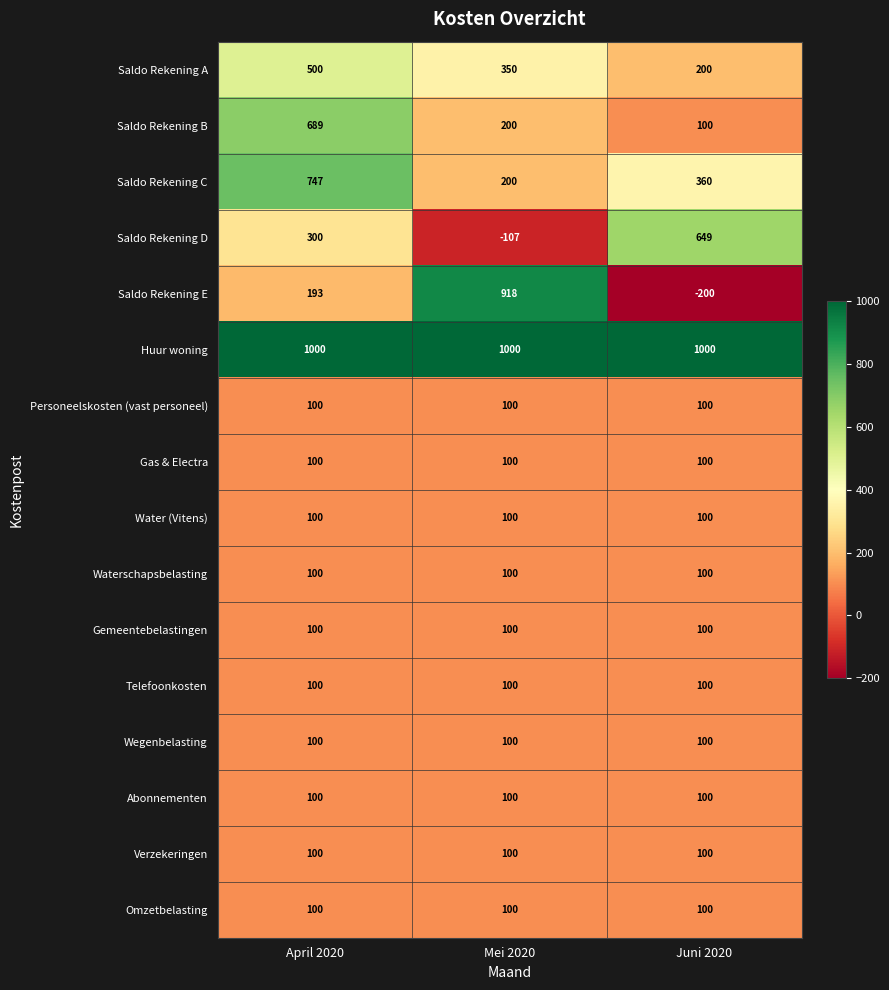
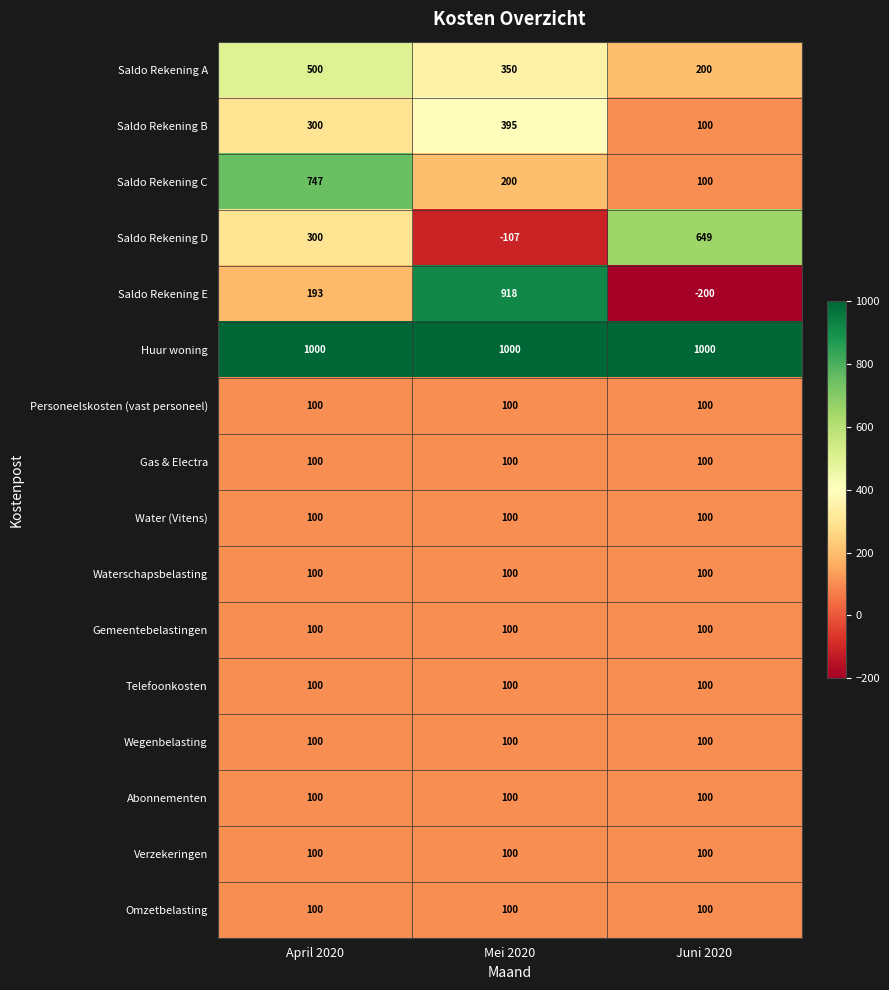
  {
    "Saldo Rekening A": {
      "April 2020": 500,
      "Mei 2020": 350,
      "Juni 2020": 200
    },
    "Saldo Rekening B": {
-     "April 2020": 689,
-     "Mei 2020": 200,
+     "April 2020": 300,
+     "Mei 2020": 395,
      "Juni 2020": 100
    },
    "Saldo Rekening C": {
      "April 2020": 747,
      "Mei 2020": 200,
-     "Juni 2020": 360
+     "Juni 2020": 100
    },
    "Saldo Rekening D": {
      "April 2020": 300,
      "Mei 2020": -107,
      "Juni 2020": 649
    },
    "Saldo Rekening E": {
      "April 2020": 193,
      "Mei 2020": 918,
      "Juni 2020": -200
    },
    "Huur woning": {
      "April 2020": 1000,
      "Mei 2020": 1000,
      "Juni 2020": 1000
    },
    "Personeelskosten (vast personeel)": {
      "April 2020": 100,
      "Mei 2020": 100,
      "Juni 2020": 100
    },
    "Gas & Electra": {
      "April 2020": 100,
      "Mei 2020": 100,
      "Juni 2020": 100
    },
    "Water (Vitens)": {
      "April 2020": 100,
      "Mei 2020": 100,
      "Juni 2020": 100
    },
    "Waterschapsbelasting": {
      "April 2020": 100,
      "Mei 2020": 100,
      "Juni 2020": 100
    },
    "Gemeentebelastingen": {
      "April 2020": 100,
      "Mei 2020": 100,
      "Juni 2020": 100
    },
    "Telefoonkosten": {
      "April 2020": 100,
      "Mei 2020": 100,
      "Juni 2020": 100
    },
    "Wegenbelasting": {
      "April 2020": 100,
      "Mei 2020": 100,
      "Juni 2020": 100
    },
    "Abonnementen": {
      "April 2020": 100,
      "Mei 2020": 100,
      "Juni 2020": 100
    },
    "Verzekeringen": {
      "April 2020": 100,
      "Mei 2020": 100,
      "Juni 2020": 100
    },
    "Omzetbelasting": {
      "April 2020": 100,
      "Mei 2020": 100,
      "Juni 2020": 100
    }
  }
